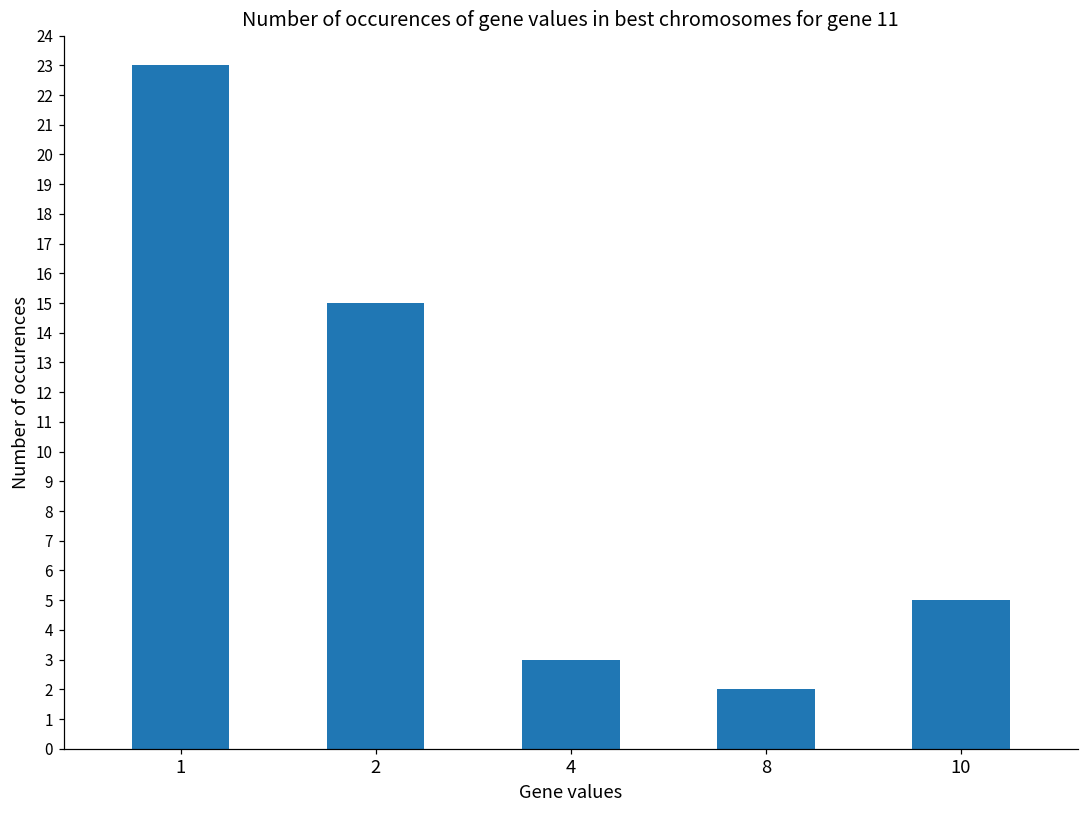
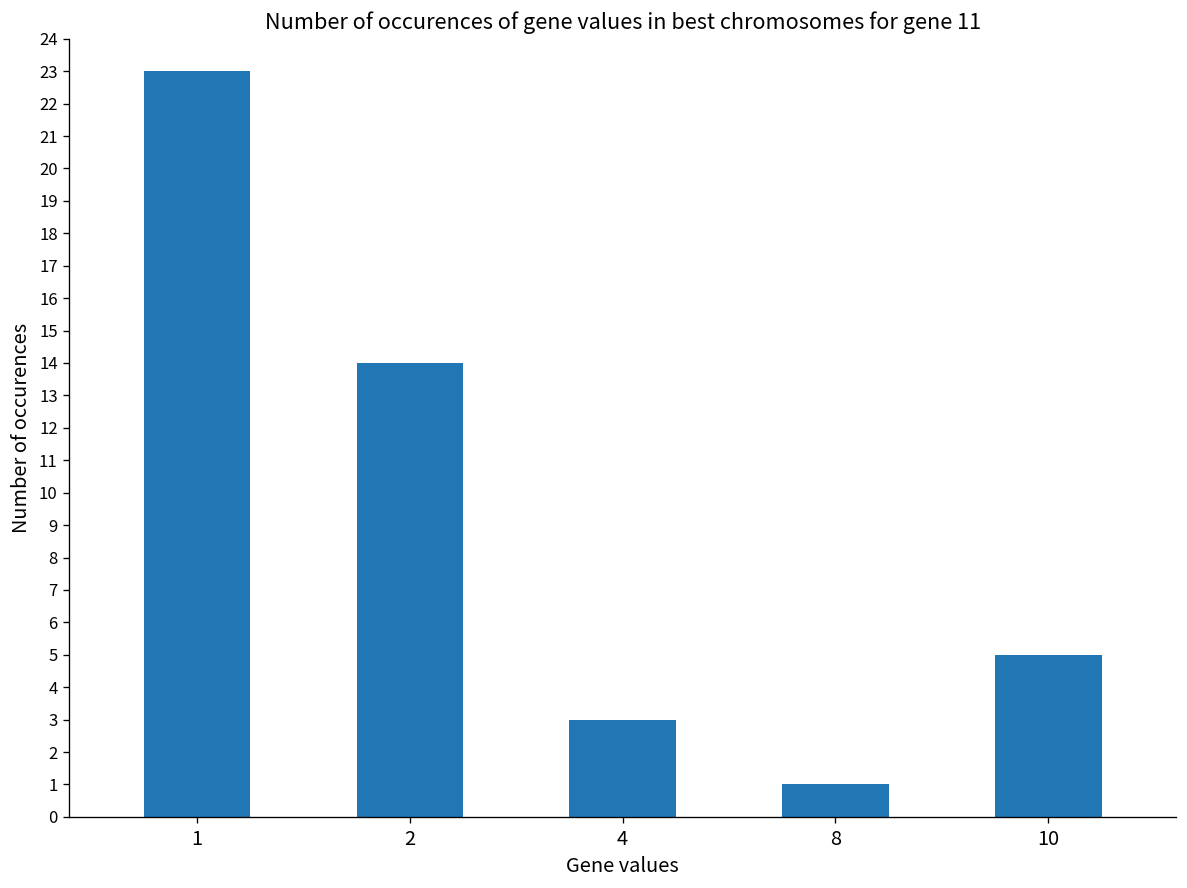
  {
    "1": 23,
-   "2": 15,
+   "2": 14,
    "4": 3,
-   "8": 2,
+   "8": 1,
    "10": 5
  }
